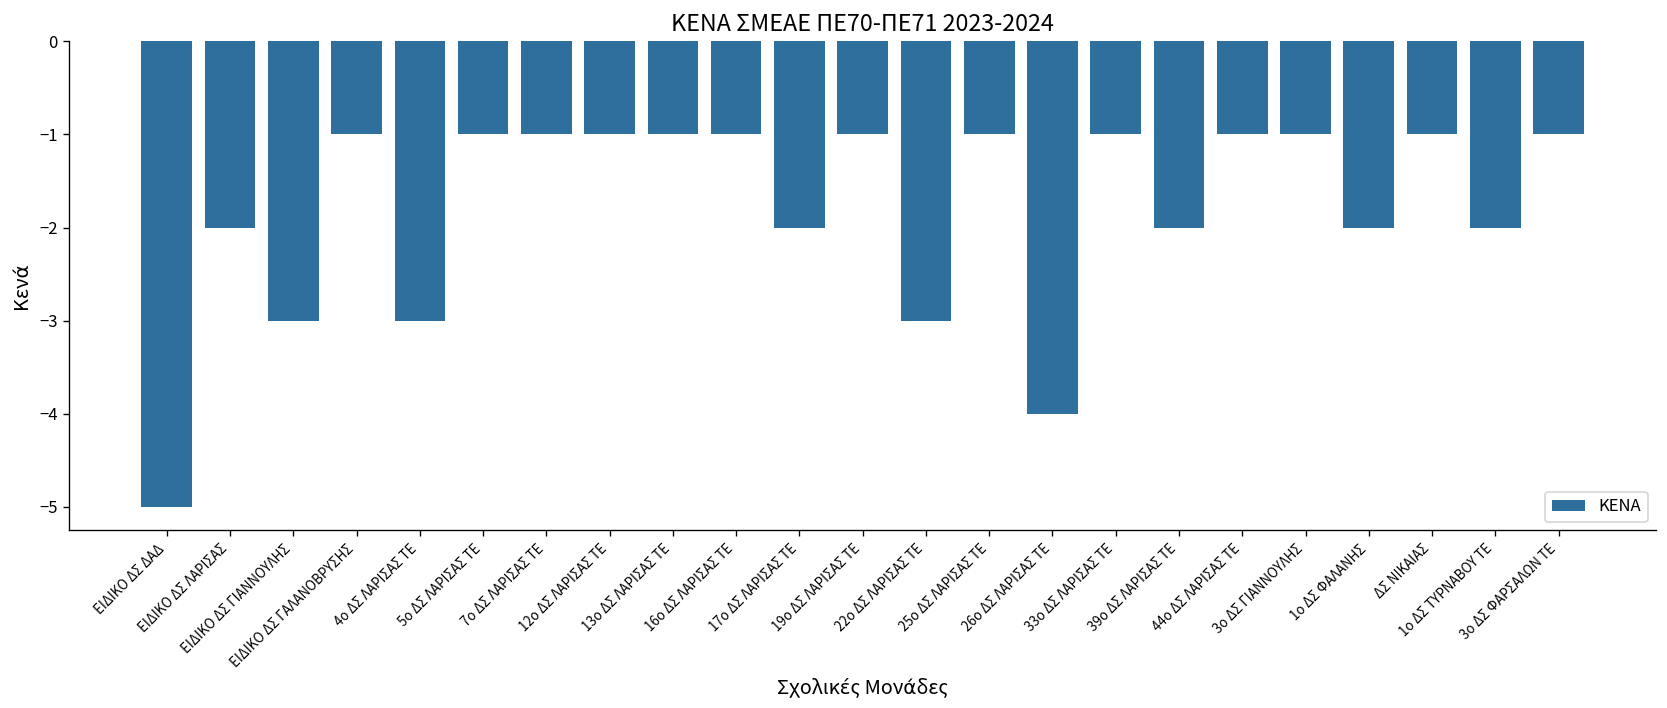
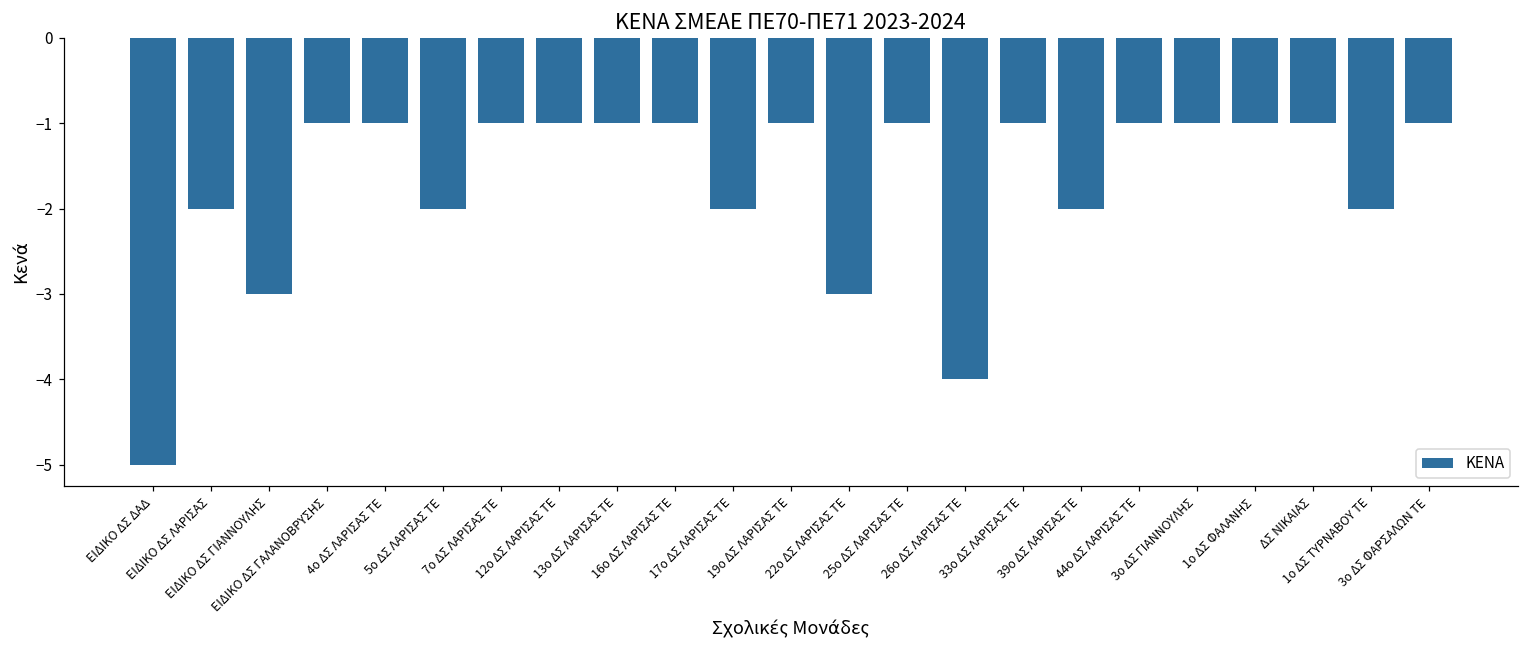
  {
    "ΕΙΔΙΚΟ ΔΣ ΔΑΔ": -5,
    "ΕΙΔΙΚΟ ΔΣ ΛΑΡΙΣΑΣ": -2,
    "ΕΙΔΙΚΟ ΔΣ ΓΙΑΝΝΟΥΛΗΣ": -3,
    "ΕΙΔΙΚΟ ΔΣ ΓΑΛΑΝΟΒΡΥΣΗΣ": -1,
-   "4ο ΔΣ ΛΑΡΙΣΑΣ ΤΕ": -3,
-   "5ο ΔΣ ΛΑΡΙΣΑΣ ΤΕ": -1,
+   "4ο ΔΣ ΛΑΡΙΣΑΣ ΤΕ": -1,
+   "5ο ΔΣ ΛΑΡΙΣΑΣ ΤΕ": -2,
    "7ο ΔΣ ΛΑΡΙΣΑΣ ΤΕ": -1,
    "12ο ΔΣ ΛΑΡΙΣΑΣ ΤΕ": -1,
    "13ο ΔΣ ΛΑΡΙΣΑΣ ΤΕ": -1,
    "16ο ΔΣ ΛΑΡΙΣΑΣ ΤΕ": -1,
    "17ο ΔΣ ΛΑΡΙΣΑΣ ΤΕ": -2,
    "19ο ΔΣ ΛΑΡΙΣΑΣ ΤΕ": -1,
    "22ο ΔΣ ΛΑΡΙΣΑΣ ΤΕ": -3,
    "25ο ΔΣ ΛΑΡΙΣΑΣ ΤΕ": -1,
    "26ο ΔΣ ΛΑΡΙΣΑΣ ΤΕ": -4,
    "33ο ΔΣ ΛΑΡΙΣΑΣ ΤΕ": -1,
    "39ο ΔΣ ΛΑΡΙΣΑΣ ΤΕ": -2,
    "44ο ΔΣ ΛΑΡΙΣΑΣ ΤΕ": -1,
    "3ο ΔΣ ΓΙΑΝΝΟΥΛΗΣ": -1,
-   "1ο ΔΣ ΦΑΛΑΝΗΣ": -2,
+   "1ο ΔΣ ΦΑΛΑΝΗΣ": -1,
    "ΔΣ ΝΙΚΑΙΑΣ": -1,
    "1ο ΔΣ ΤΥΡΝΑΒΟΥ ΤΕ": -2,
    "3ο ΔΣ ΦΑΡΣΑΛΩΝ ΤΕ": -1
  }
